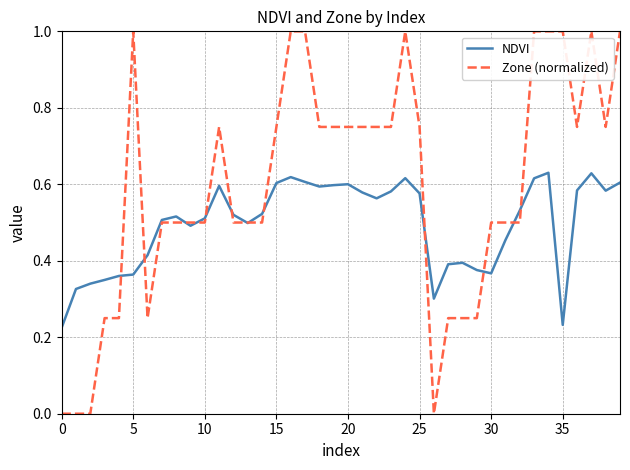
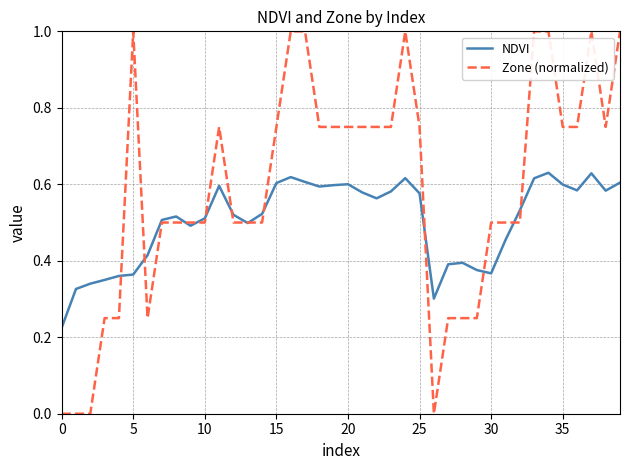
  {
    "NDVI": {
      "0": 0.22,
      "5": 0.36,
      "10": 0.51,
      "15": 0.60,
      "20": 0.60,
      "25": 0.58,
      "30": 0.37,
-     "35": 0.23
+     "35": 0.60
    },
    "Zone (normalized)": {
      "0": 0.00,
      "5": 1.00,
      "10": 0.50,
      "15": 0.75,
      "20": 0.75,
      "25": 0.75,
      "30": 0.50,
-     "35": 1.00
+     "35": 0.75
    }
  }
